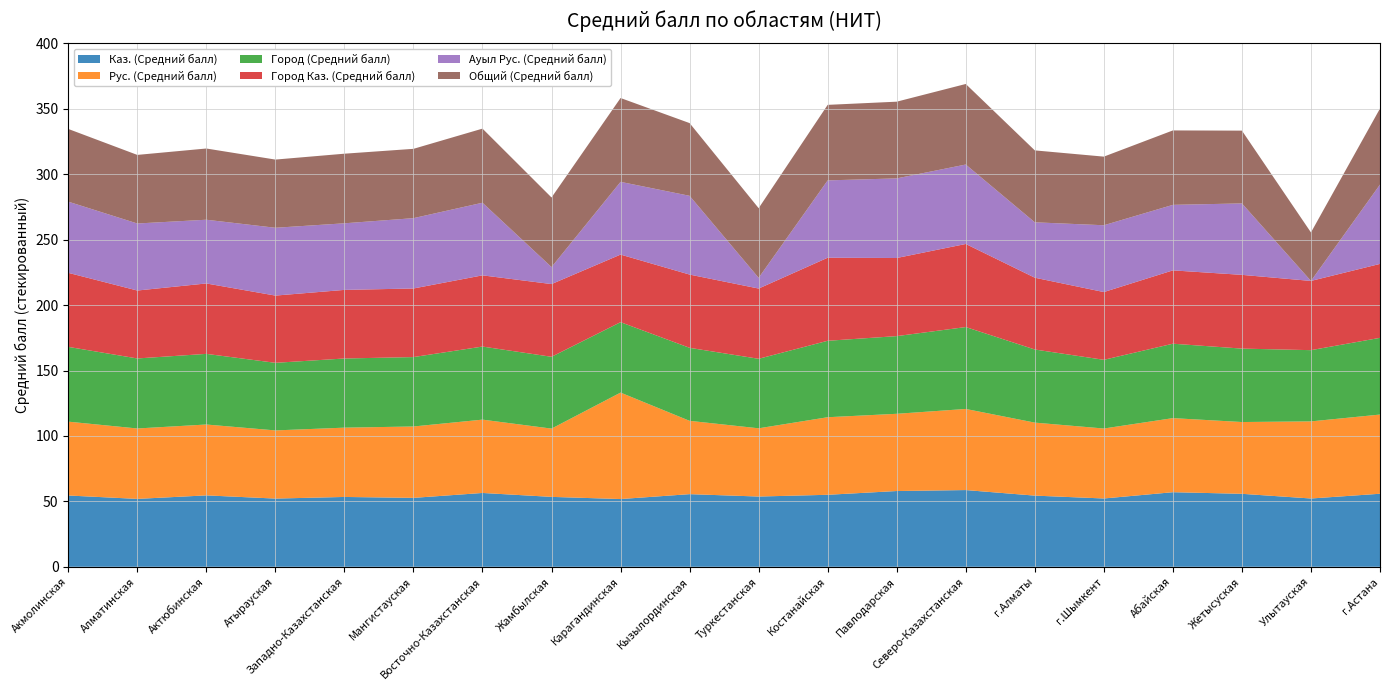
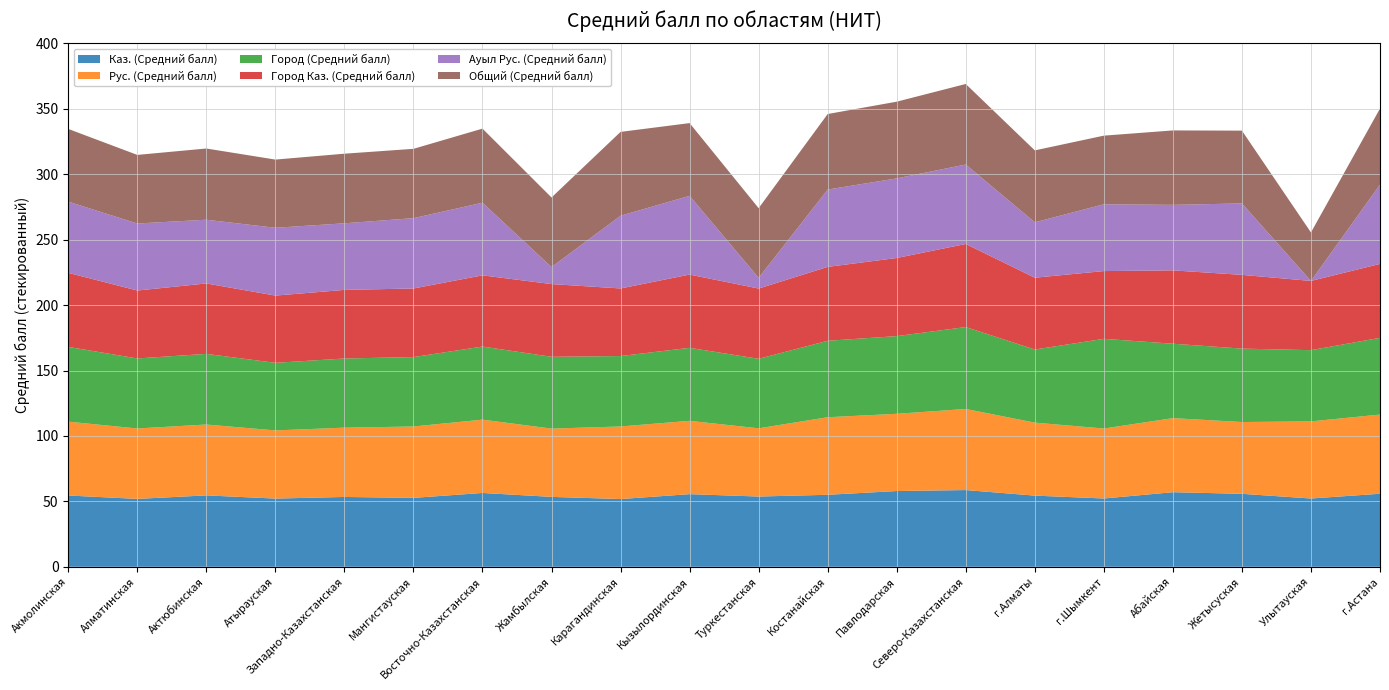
  {
    "Каз. (Средний балл)": {
      "Акмолинская": 54,
      "Алматинская": 52,
      "Актюбинская": 55,
      "Атырауская": 52,
      "Западно-Казахстанская": 53,
      "Мангистауская": 53,
      "Восточно-Казахстанская": 56,
      "Жамбылская": 53,
      "Карагандинская": 52,
      "Кызылординская": 56,
      "Туркестанская": 54,
      "Костанайская": 55,
      "Павлодарская": 58,
      "Северо-Казахстанская": 59,
      "г.Алматы": 54,
      "г.Шымкент": 52,
      "Абайская": 57,
      "Жетысуская": 56,
      "Улытауская": 52,
      "г.Астана": 56
    },
    "Рус. (Средний балл)": {
      "Акмолинская": 56,
      "Алматинская": 54,
      "Актюбинская": 54,
      "Атырауская": 52,
      "Западно-Казахстанская": 53,
      "Мангистауская": 55,
      "Восточно-Казахстанская": 56,
      "Жамбылская": 52,
-     "Карагандинская": 81,
+     "Карагандинская": 55,
      "Кызылординская": 56,
      "Туркестанская": 52,
      "Костанайская": 59,
      "Павлодарская": 59,
      "Северо-Казахстанская": 62,
      "г.Алматы": 56,
      "г.Шымкент": 53,
      "Абайская": 57,
      "Жетысуская": 55,
      "Улытауская": 59,
      "г.Астана": 61
    },
    "Город (Средний балл)": {
      "Акмолинская": 57,
      "Алматинская": 54,
      "Актюбинская": 54,
      "Атырауская": 52,
      "Западно-Казахстанская": 53,
      "Мангистауская": 53,
      "Восточно-Казахстанская": 56,
      "Жамбылская": 55,
      "Карагандинская": 54,
      "Кызылординская": 56,
      "Туркестанская": 53,
      "Костанайская": 58,
      "Павлодарская": 59,
      "Северо-Казахстанская": 63,
      "г.Алматы": 56,
-     "г.Шымкент": 53,
+     "г.Шымкент": 69,
      "Абайская": 57,
      "Жетысуская": 56,
      "Улытауская": 54,
      "г.Астана": 59
    },
    "Город Каз. (Средний балл)": {
      "Акмолинская": 57,
      "Алматинская": 52,
      "Актюбинская": 54,
      "Атырауская": 51,
      "Западно-Казахстанская": 52,
      "Мангистауская": 52,
      "Восточно-Казахстанская": 54,
      "Жамбылская": 56,
      "Карагандинская": 52,
      "Кызылординская": 56,
      "Туркестанская": 54,
-     "Костанайская": 63,
+     "Костанайская": 56,
      "Павлодарская": 60,
      "Северо-Казахстанская": 64,
      "г.Алматы": 55,
      "г.Шымкент": 52,
      "Абайская": 56,
      "Жетысуская": 56,
      "г.Астана": 57
    },
    "Ауыл Рус. (Средний балл)": {
      "Акмолинская": 54,
      "Алматинская": 51,
      "Актюбинская": 49,
      "Атырауская": 52,
      "Западно-Казахстанская": 51,
      "Мангистауская": 54,
      "Восточно-Казахстанская": 56,
      "Жамбылская": 13,
      "Карагандинская": 56,
      "Кызылординская": 60,
      "Туркестанская": 8,
      "Костанайская": 59,
      "Павлодарская": 61,
      "Северо-Казахстанская": 61,
      "г.Алматы": 42,
      "г.Шымкент": 51,
      "Абайская": 50,
      "Жетысуская": 55,
      "г.Астана": 61
    },
    "Общий (Средний балл)": {
      "Акмолинская": 56,
      "Алматинская": 52,
      "Актюбинская": 54,
      "Атырауская": 52,
      "Западно-Казахстанская": 53,
      "Мангистауская": 53,
      "Восточно-Казахстанская": 57,
      "Жамбылская": 53,
      "Карагандинская": 64,
      "Кызылординская": 56,
      "Туркестанская": 53,
      "Костанайская": 58,
      "Павлодарская": 59,
      "Северо-Казахстанская": 62,
      "г.Алматы": 55,
      "г.Шымкент": 52,
      "Абайская": 57,
      "Жетысуская": 56,
      "Улытауская": 37,
      "г.Астана": 58
    }
  }
